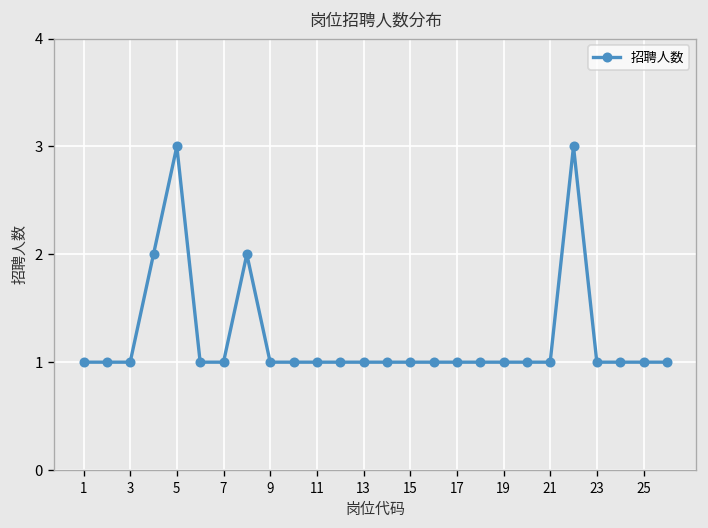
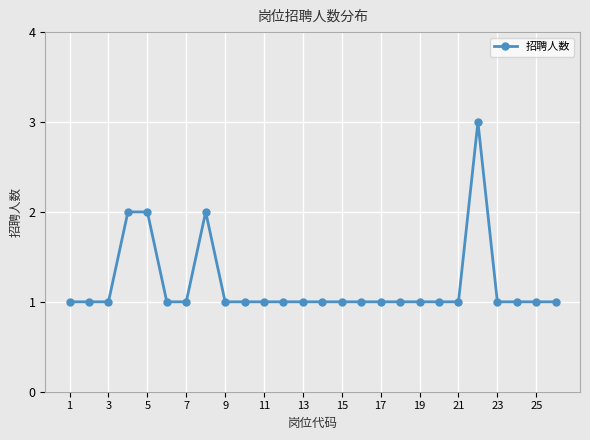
  {
    "1": 1,
    "3": 1,
-   "5": 3,
+   "5": 2,
    "7": 1,
    "9": 1,
    "11": 1,
    "13": 1,
    "15": 1,
    "17": 1,
    "19": 1,
    "21": 1,
    "23": 1,
    "25": 1
  }
